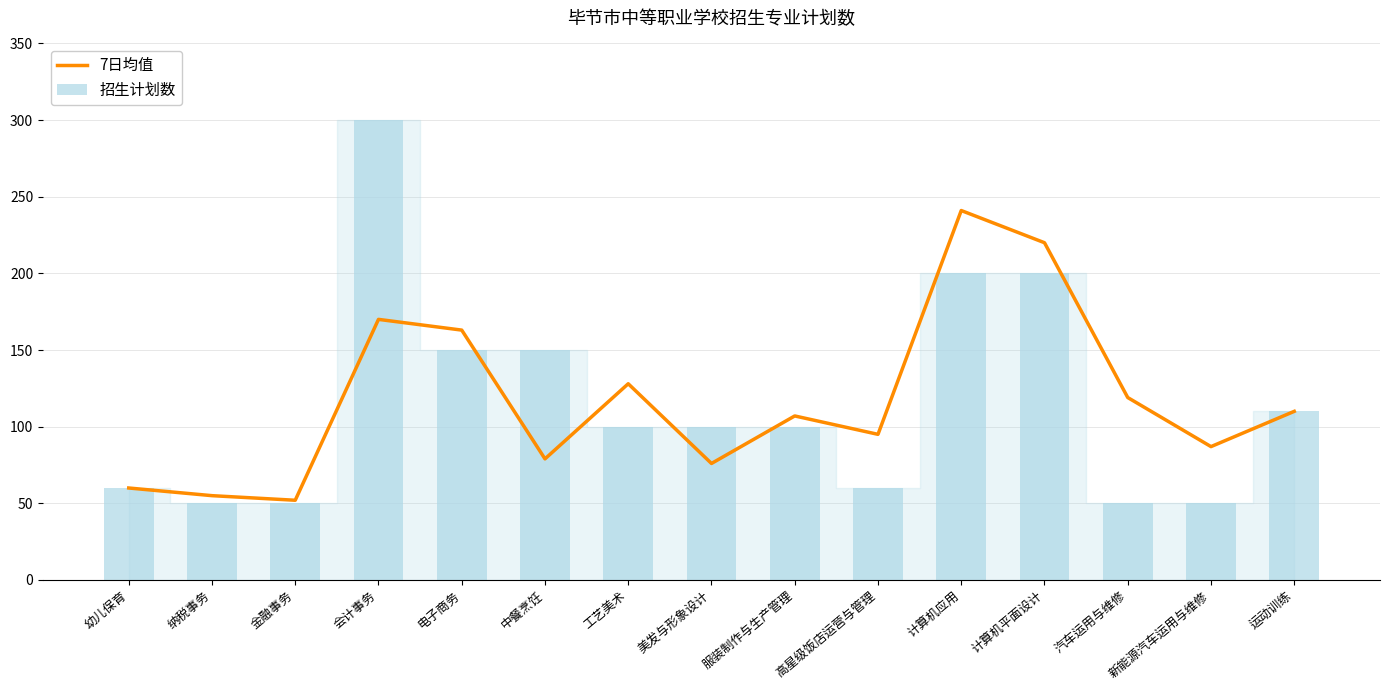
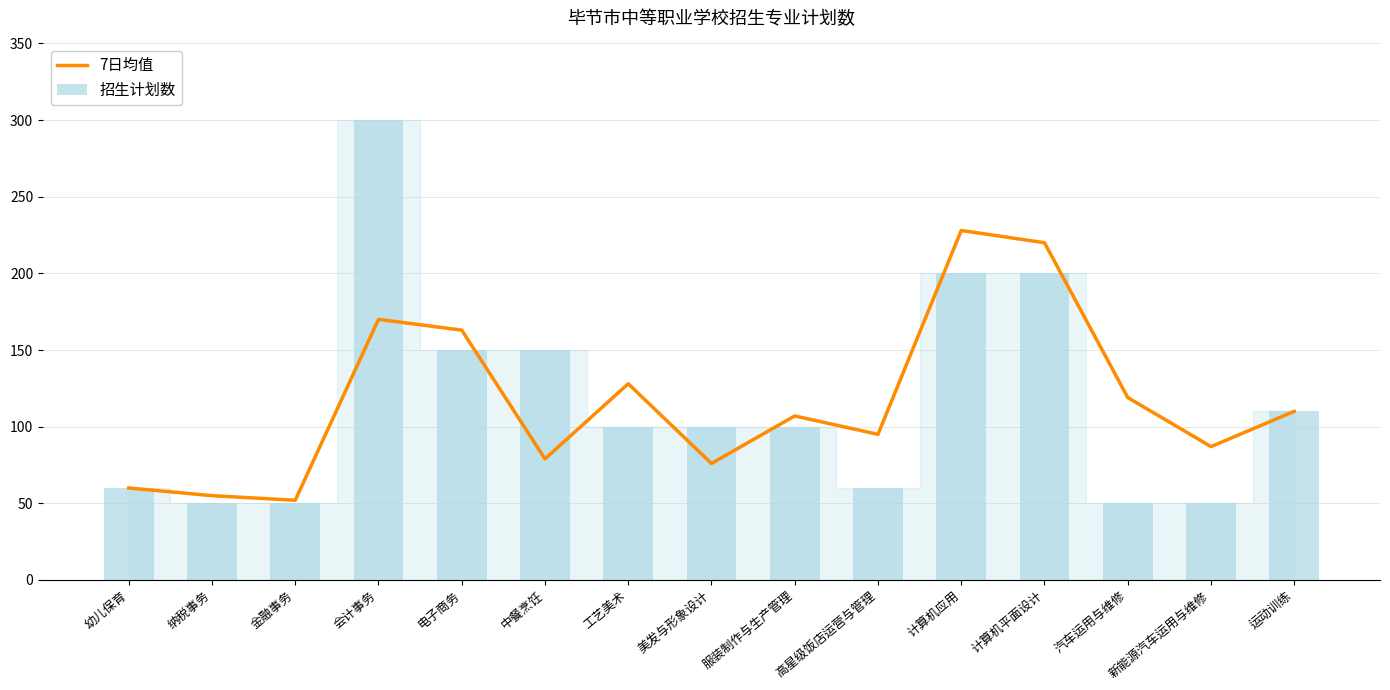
  {
    "7日均值": {
      "纳税事务": 55,
      "金融事务": 52,
      "会计事务": 170,
      "电子商务": 163,
      "中餐烹饪": 79,
      "工艺美术": 128,
      "美发与形象设计": 76,
      "服装制作与生产管理": 107,
      "高星级饭店运营与管理": 95,
-     "计算机应用": 241,
+     "计算机应用": 228,
      "计算机平面设计": 220,
      "汽车运用与维修": 119,
      "新能源汽车运用与维修": 87
    }
  }
